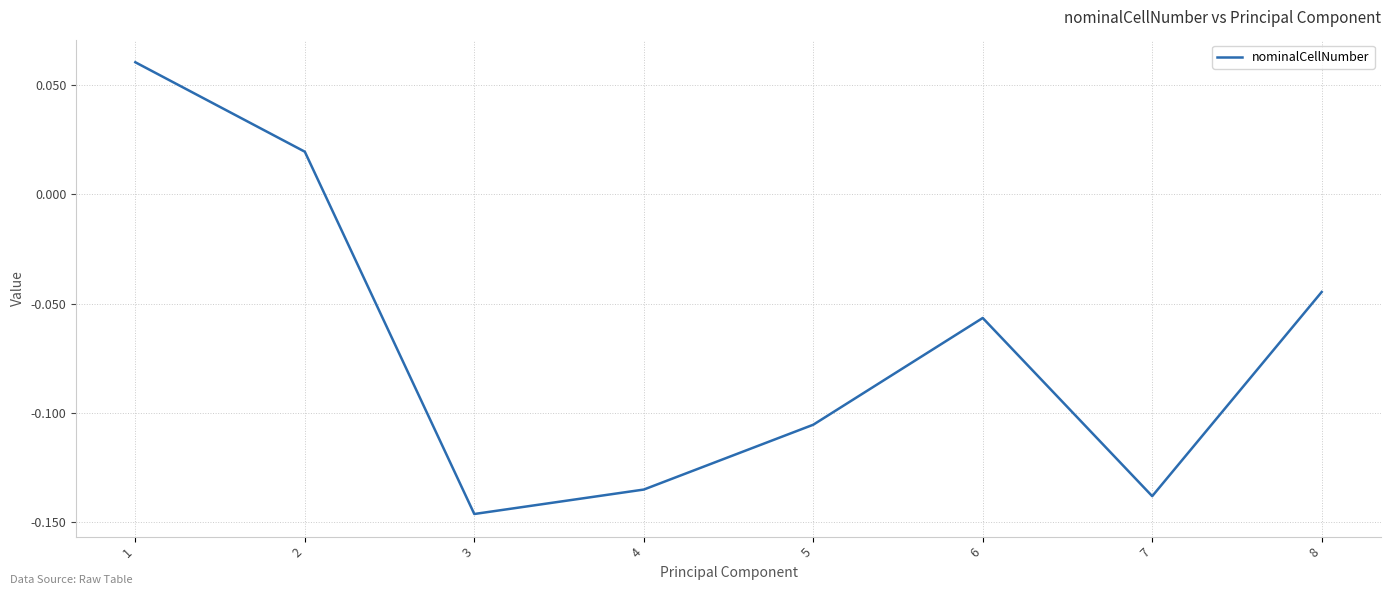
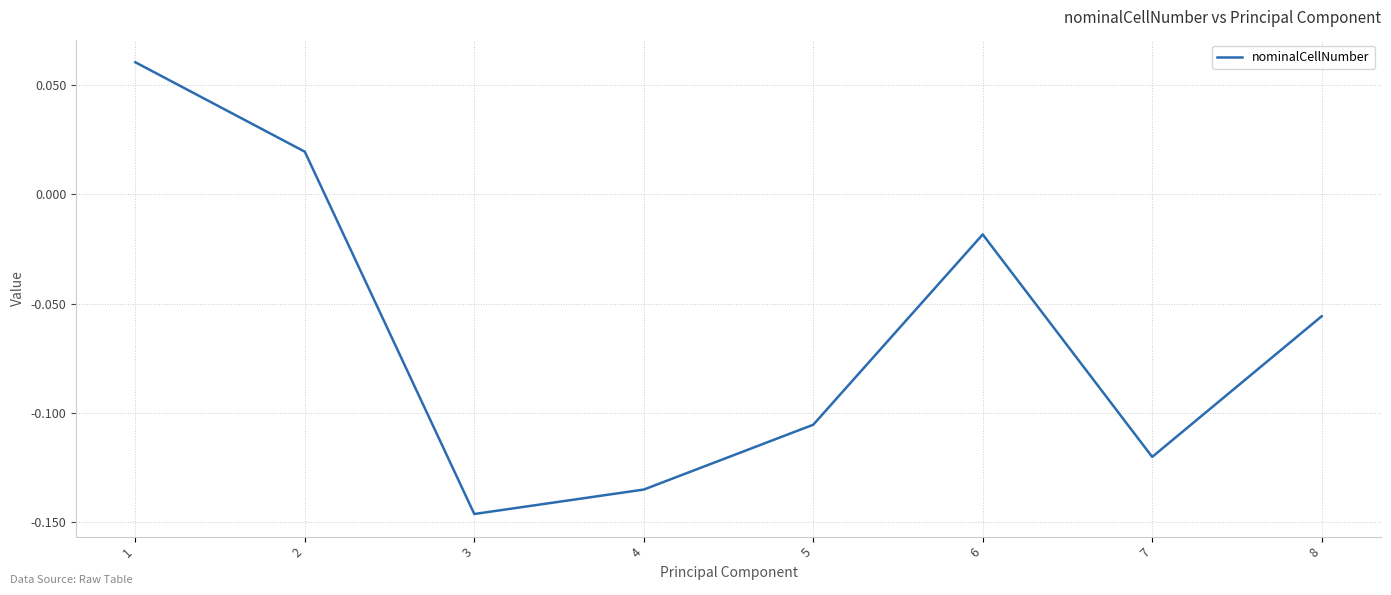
  {
    "1": 0.061,
    "2": 0.020,
    "3": -0.146,
    "4": -0.135,
    "5": -0.105,
-   "6": -0.057,
-   "7": -0.138,
-   "8": -0.045
+   "6": -0.018,
+   "7": -0.120,
+   "8": -0.056
  }
